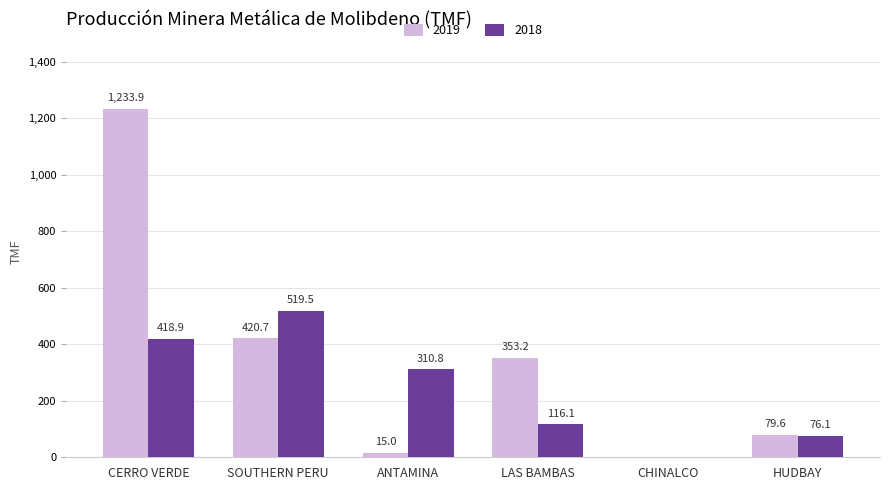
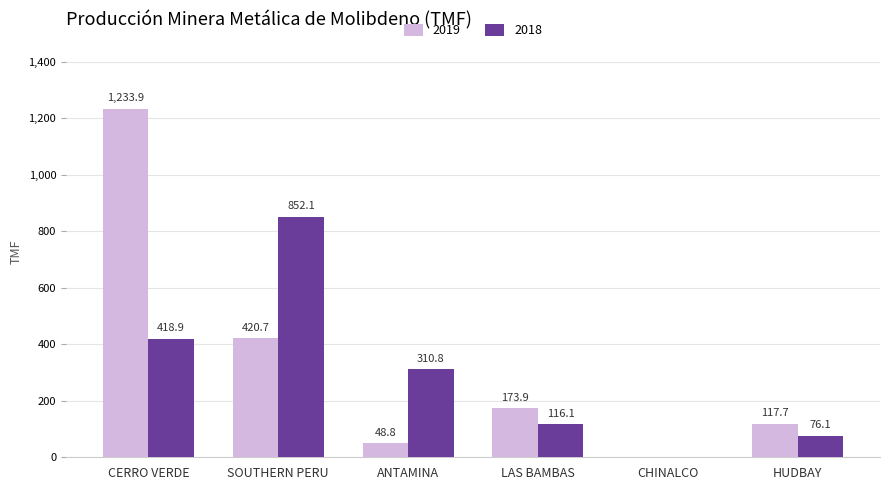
  {
    "2019": {
      "CERRO VERDE": "1,233.9",
      "SOUTHERN PERU": "420.7",
-     "ANTAMINA": "15.0",
-     "LAS BAMBAS": "353.2",
-     "HUDBAY": "79.6"
+     "ANTAMINA": "48.8",
+     "LAS BAMBAS": "173.9",
+     "HUDBAY": "117.7"
    },
    "2018": {
      "CERRO VERDE": "418.9",
-     "SOUTHERN PERU": "519.5",
+     "SOUTHERN PERU": "852.1",
      "ANTAMINA": "310.8",
      "LAS BAMBAS": "116.1",
      "HUDBAY": "76.1"
    }
  }
